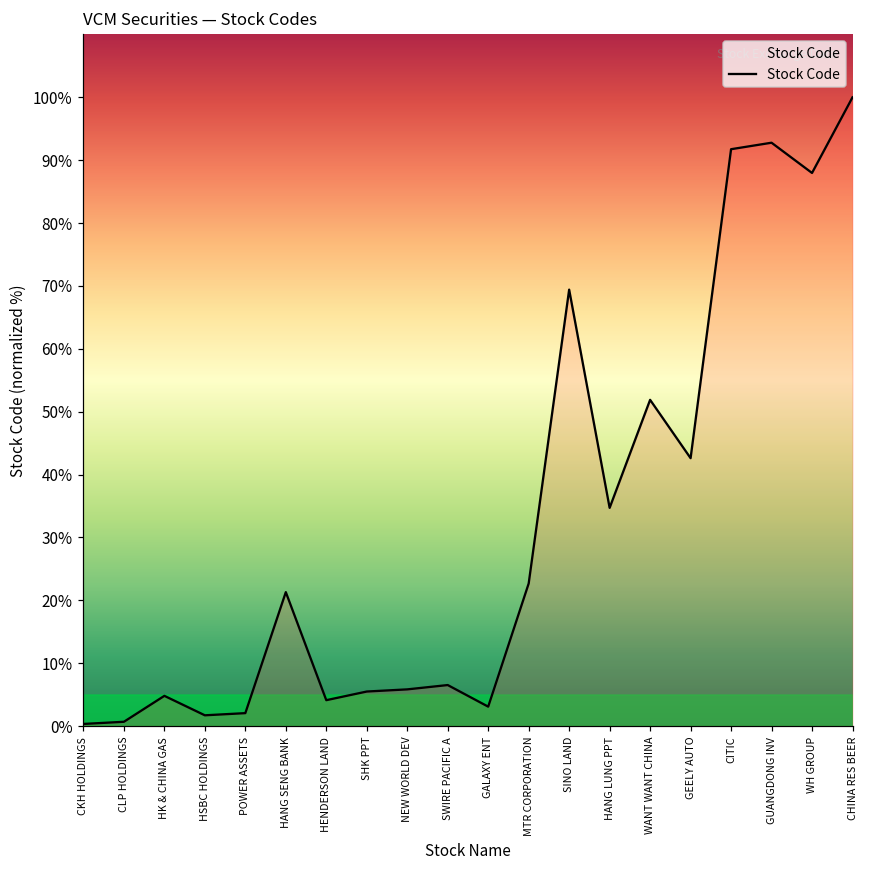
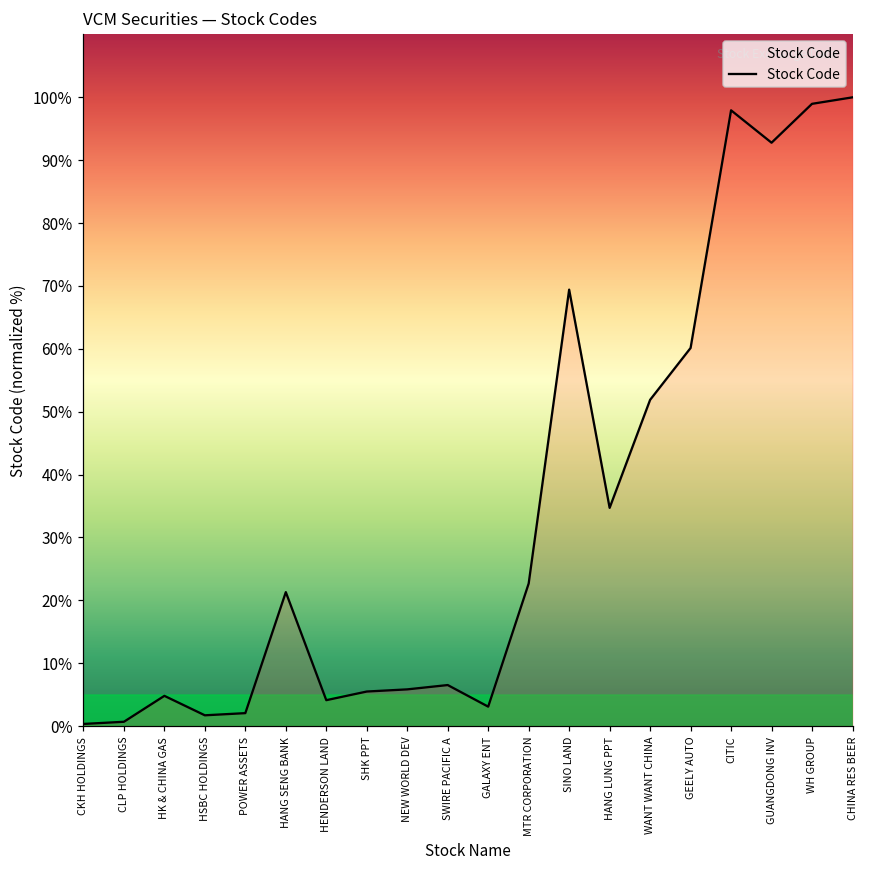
  {
    "HANG SENG BANK": "21%",
    "SHK PPT": "5%",
    "NEW WORLD DEV": "6%",
    "SWIRE PACIFIC A": "7%",
    "MTR CORPORATION": "23%",
    "SINO LAND": "69%",
    "HANG LUNG PPT": "35%",
    "WANT WANT CHINA": "52%",
-   "GEELY AUTO": "43%",
-   "CITIC": "92%",
+   "GEELY AUTO": "60%",
+   "CITIC": "98%",
    "GUANGDONG INV": "93%",
-   "WH GROUP": "88%",
+   "WH GROUP": "99%",
    "CHINA RES BEER": "100%"
  }
